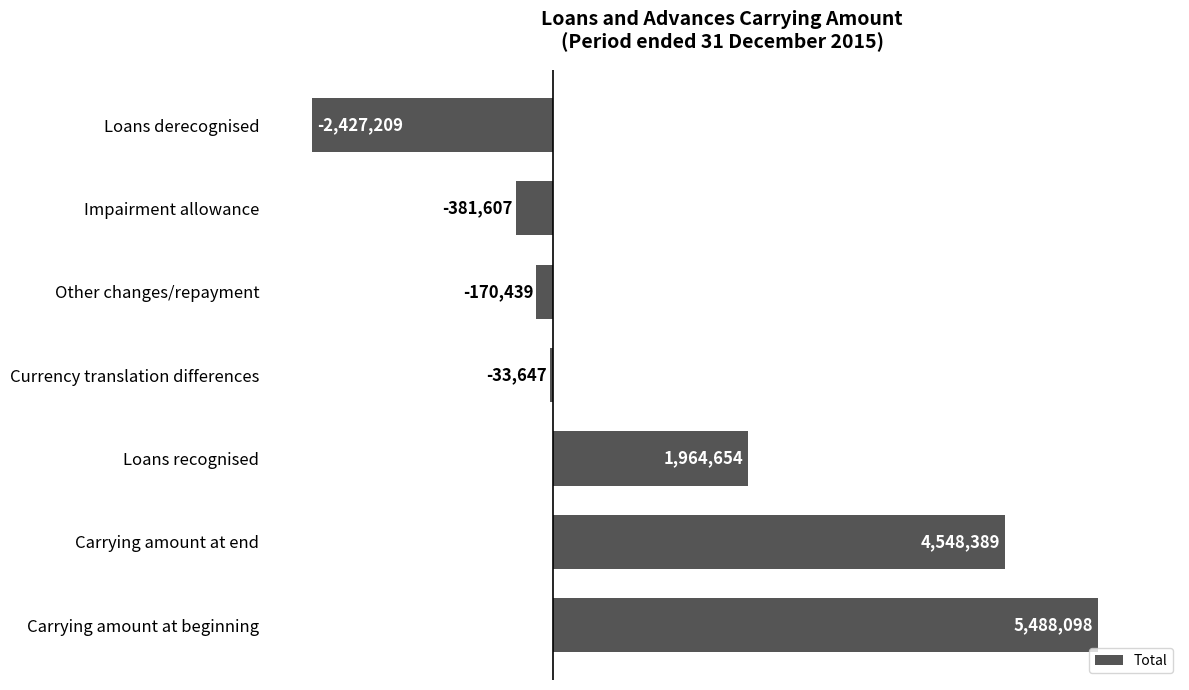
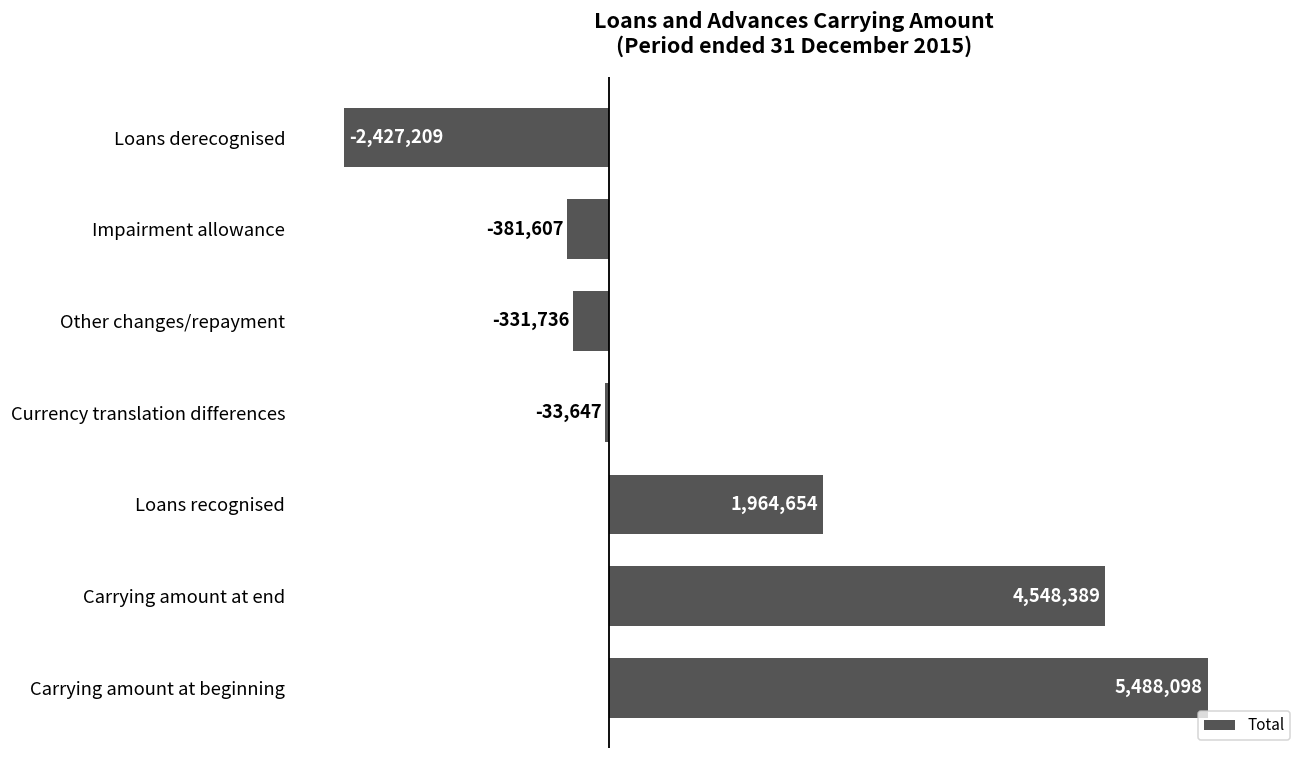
  {
    "Loans derecognised": "-2,427,209",
    "Impairment allowance": "-381,607",
-   "Other changes/repayment": "-170,439",
+   "Other changes/repayment": "-331,736",
    "Currency translation differences": "-33,647",
    "Loans recognised": "1,964,654",
    "Carrying amount at end": "4,548,389",
    "Carrying amount at beginning": "5,488,098"
  }
